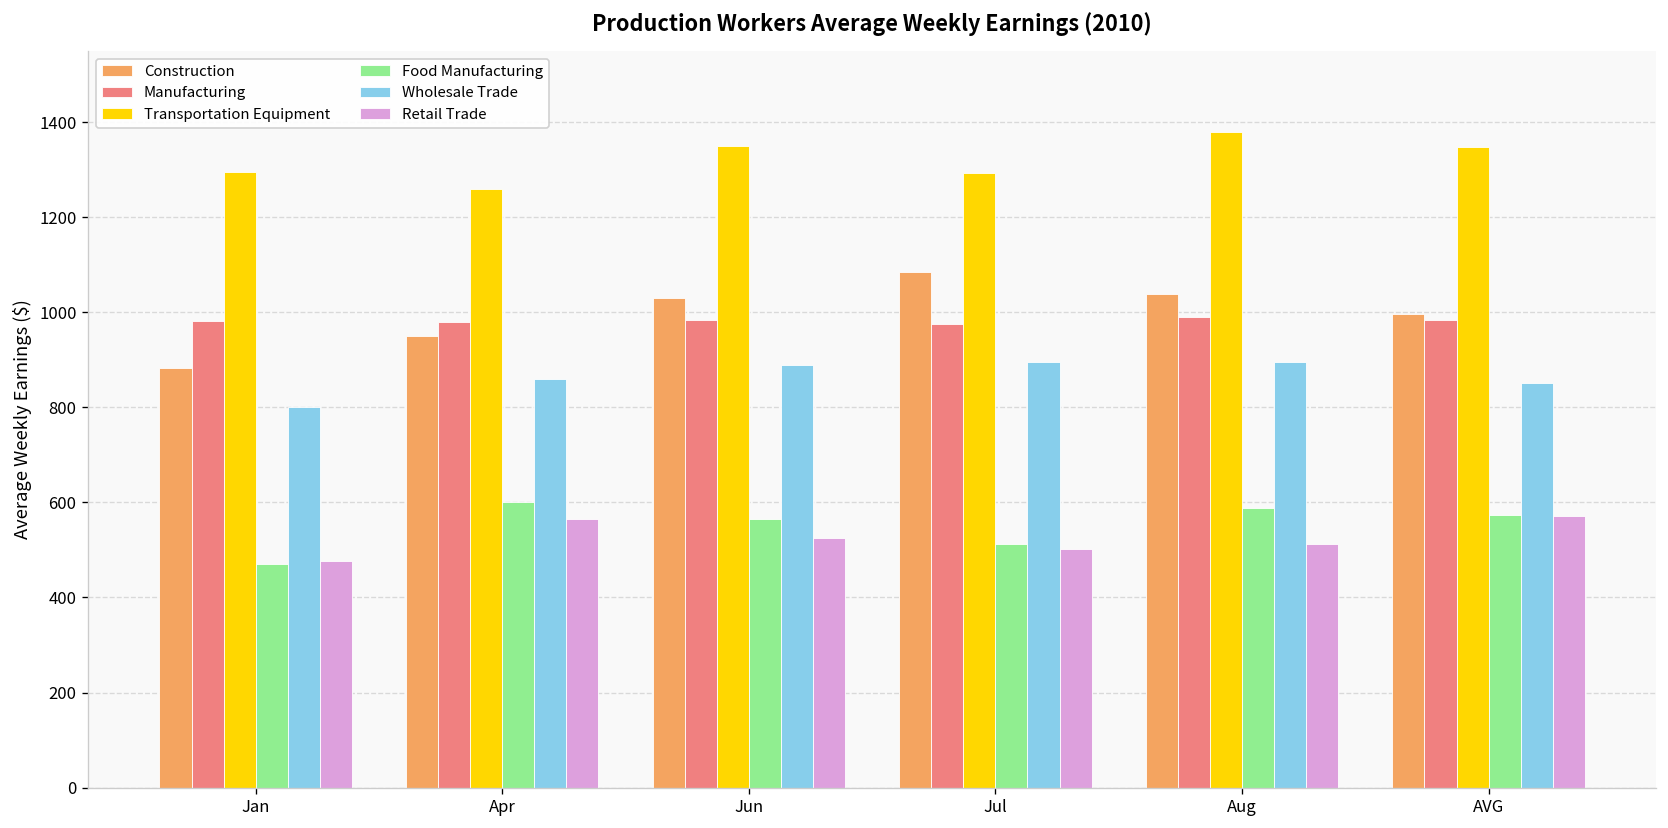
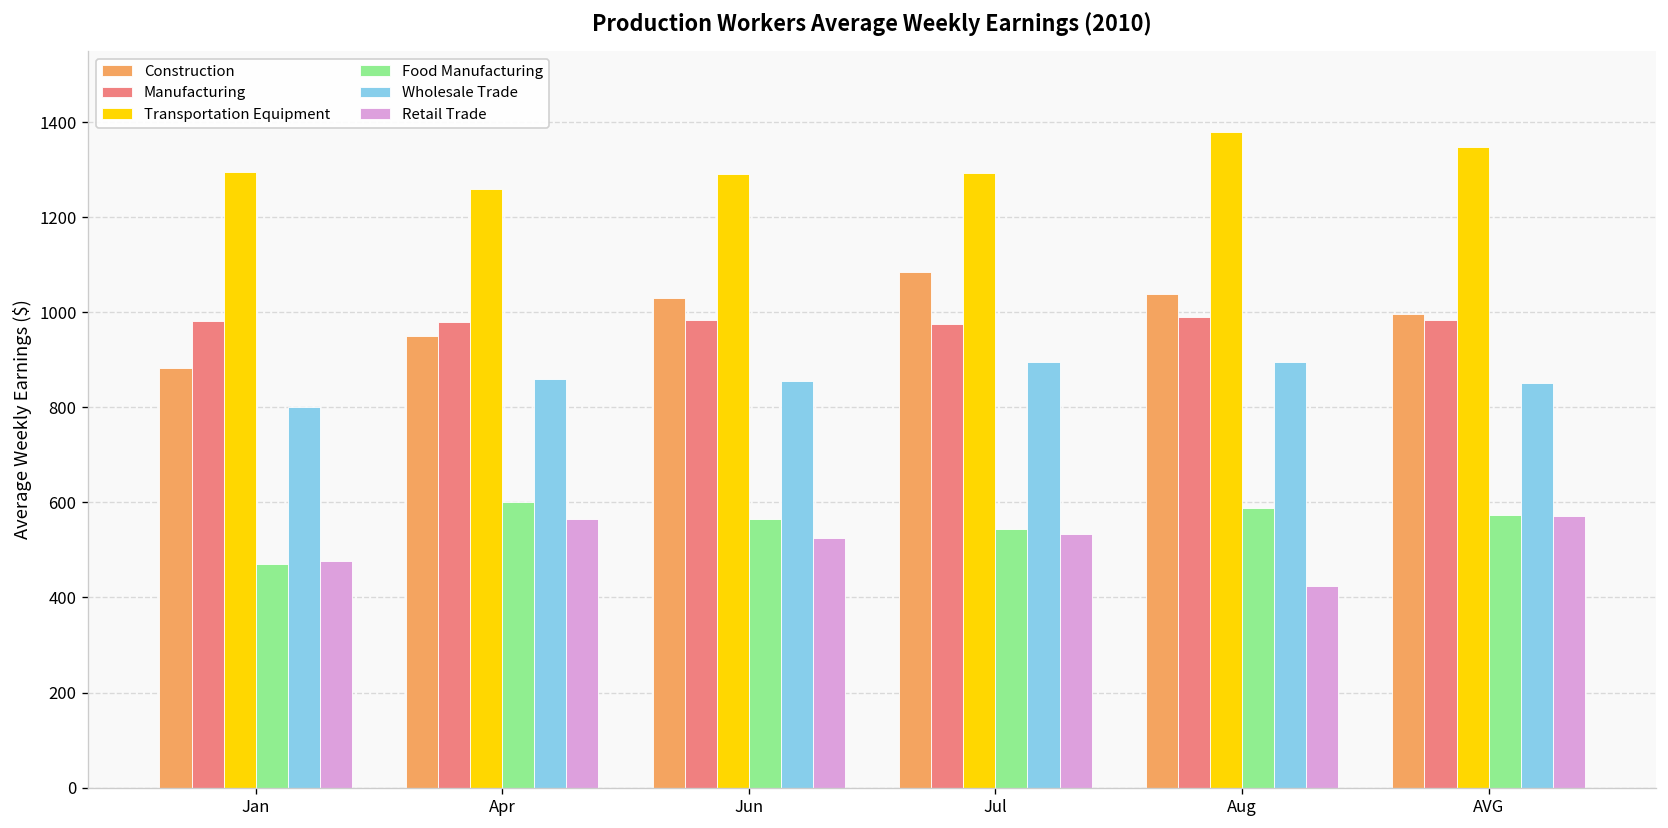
  {
    "Transportation Equipment": {
      "Jan": 1300,
      "Apr": 1260,
-     "Jun": 1350,
+     "Jun": 1290,
      "Jul": 1290,
      "Aug": 1380,
      "AVG": 1350
    },
    "Food Manufacturing": {
      "Jan": 470,
      "Apr": 600,
      "Jun": 560,
-     "Jul": 510,
+     "Jul": 540,
      "Aug": 590,
      "AVG": 570
    },
    "Wholesale Trade": {
      "Jan": 800,
      "Apr": 860,
-     "Jun": 890,
+     "Jun": 860,
      "Jul": 900,
      "Aug": 900,
      "AVG": 850
    },
    "Retail Trade": {
      "Jan": 480,
      "Apr": 570,
      "Jun": 520,
-     "Jul": 500,
-     "Aug": 510,
+     "Jul": 530,
+     "Aug": 420,
      "AVG": 570
    }
  }
